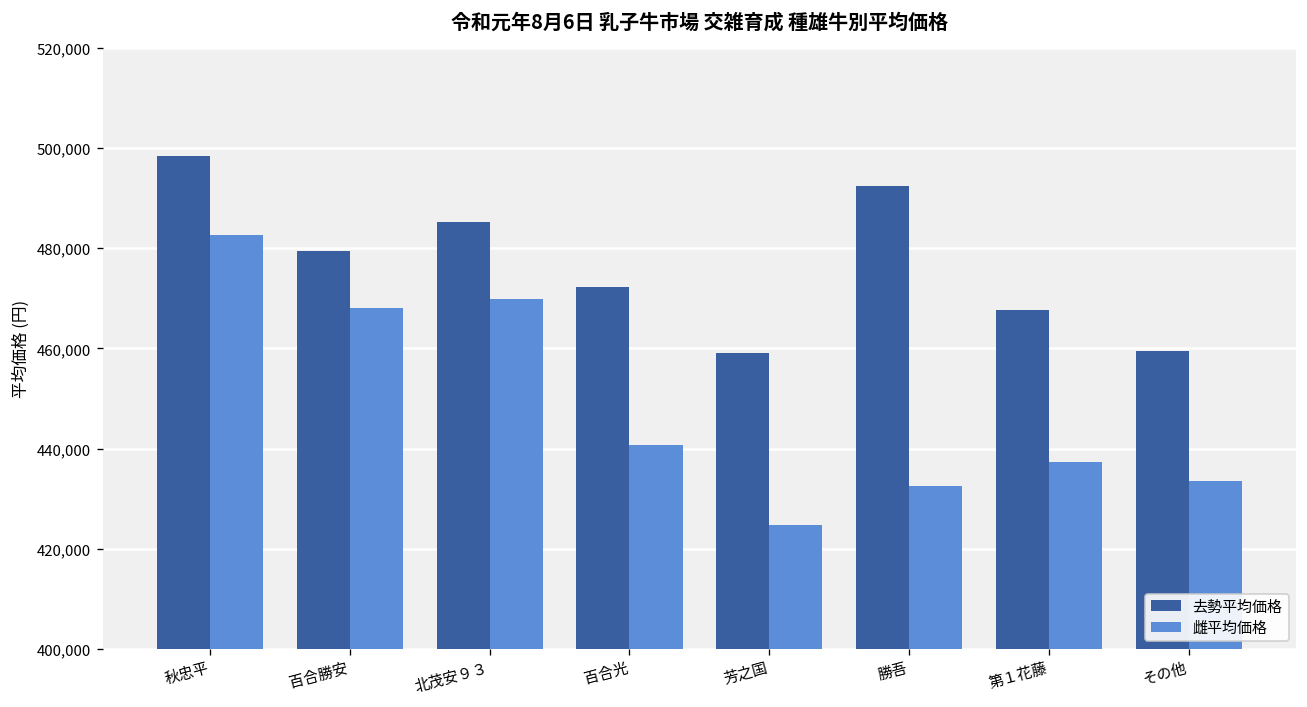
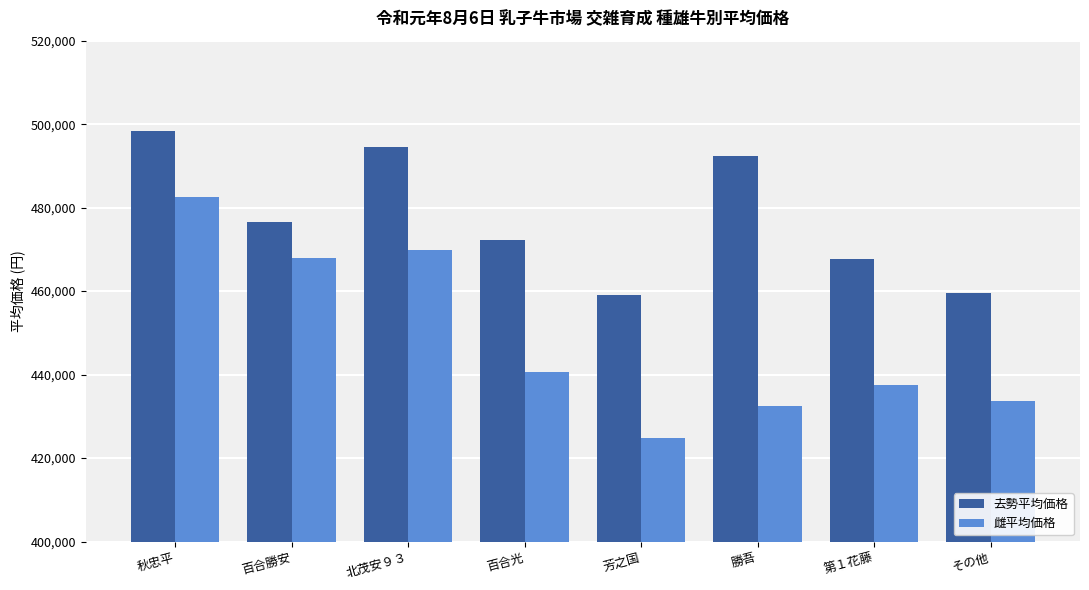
  {
    "去勢平均価格": {
      "秋忠平": "498,000",
-     "百合勝安": "479,000",
-     "北茂安９３": "485,000",
+     "百合勝安": "477,000",
+     "北茂安９３": "495,000",
      "百合光": "472,000",
      "芳之国": "459,000",
      "勝吾": "492,000",
      "第１花藤": "468,000",
      "その他": "459,000"
    },
    "雌平均価格": {
      "秋忠平": "483,000",
      "百合勝安": "468,000",
      "北茂安９３": "470,000",
      "百合光": "441,000",
      "芳之国": "425,000",
      "勝吾": "433,000",
      "第１花藤": "437,000",
      "その他": "434,000"
    }
  }
